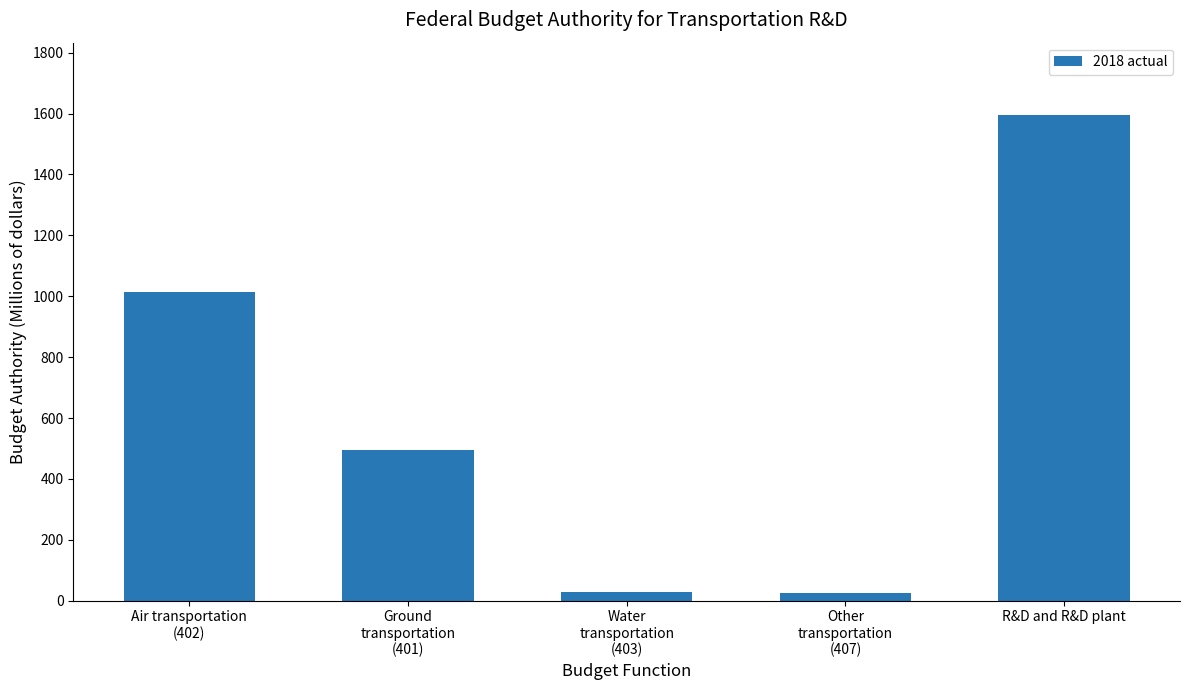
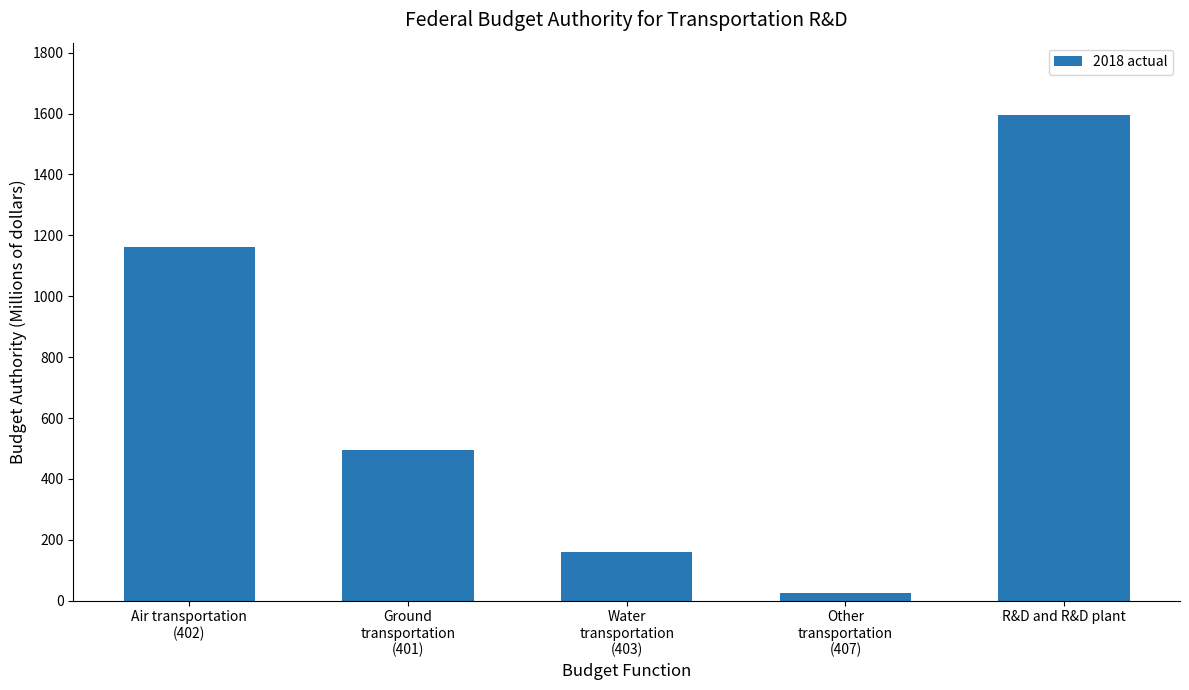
  {
-   "Air transportation (402)": 1010,
+   "Air transportation (402)": 1160,
    "Ground transportation (401)": 500,
-   "Water transportation (403)": 30,
+   "Water transportation (403)": 160,
    "Other transportation (407)": 30,
    "R&D and R&D plant": 1590
  }
